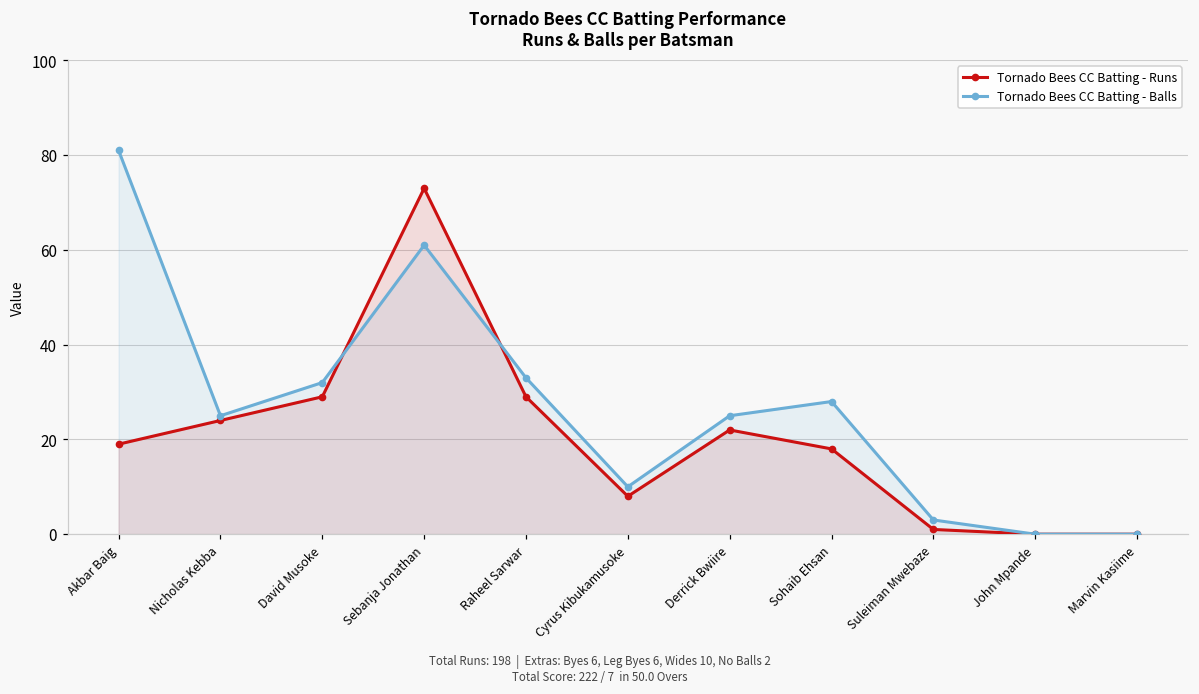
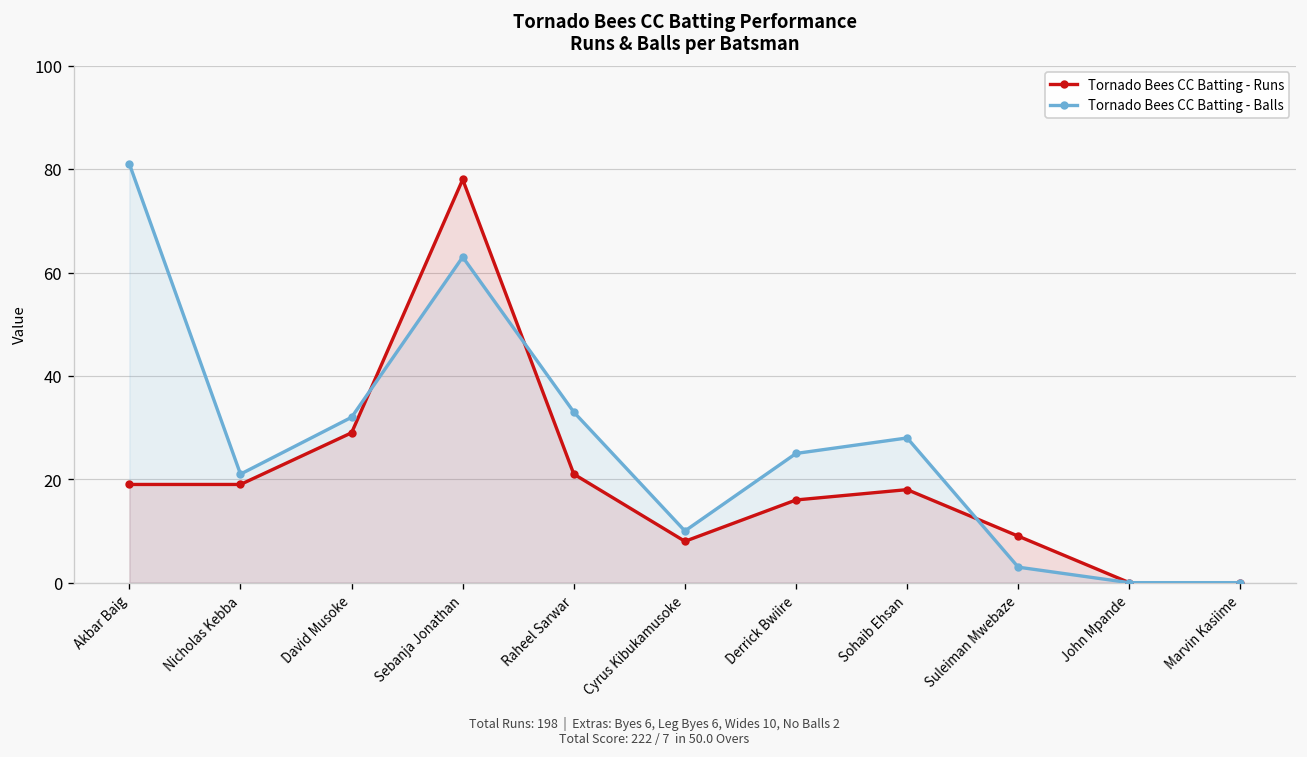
  {
    "Tornado Bees CC Batting - Runs": {
      "Akbar Baig": 19,
-     "Nicholas Kebba": 24,
+     "Nicholas Kebba": 19,
      "David Musoke": 29,
-     "Sebanja Jonathan": 73,
-     "Raheel Sarwar": 29,
+     "Sebanja Jonathan": 78,
+     "Raheel Sarwar": 21,
      "Cyrus Kibukamusoke": 8,
-     "Derrick Bwiire": 22,
+     "Derrick Bwiire": 16,
      "Sohaib Ehsan": 18,
-     "Suleiman Mwebaze": 1
+     "Suleiman Mwebaze": 9
    },
    "Tornado Bees CC Batting - Balls": {
      "Akbar Baig": 81,
-     "Nicholas Kebba": 25,
+     "Nicholas Kebba": 21,
      "David Musoke": 32,
-     "Sebanja Jonathan": 61,
+     "Sebanja Jonathan": 63,
      "Raheel Sarwar": 33,
      "Cyrus Kibukamusoke": 10,
      "Derrick Bwiire": 25,
      "Sohaib Ehsan": 28,
      "Suleiman Mwebaze": 3
    }
  }
